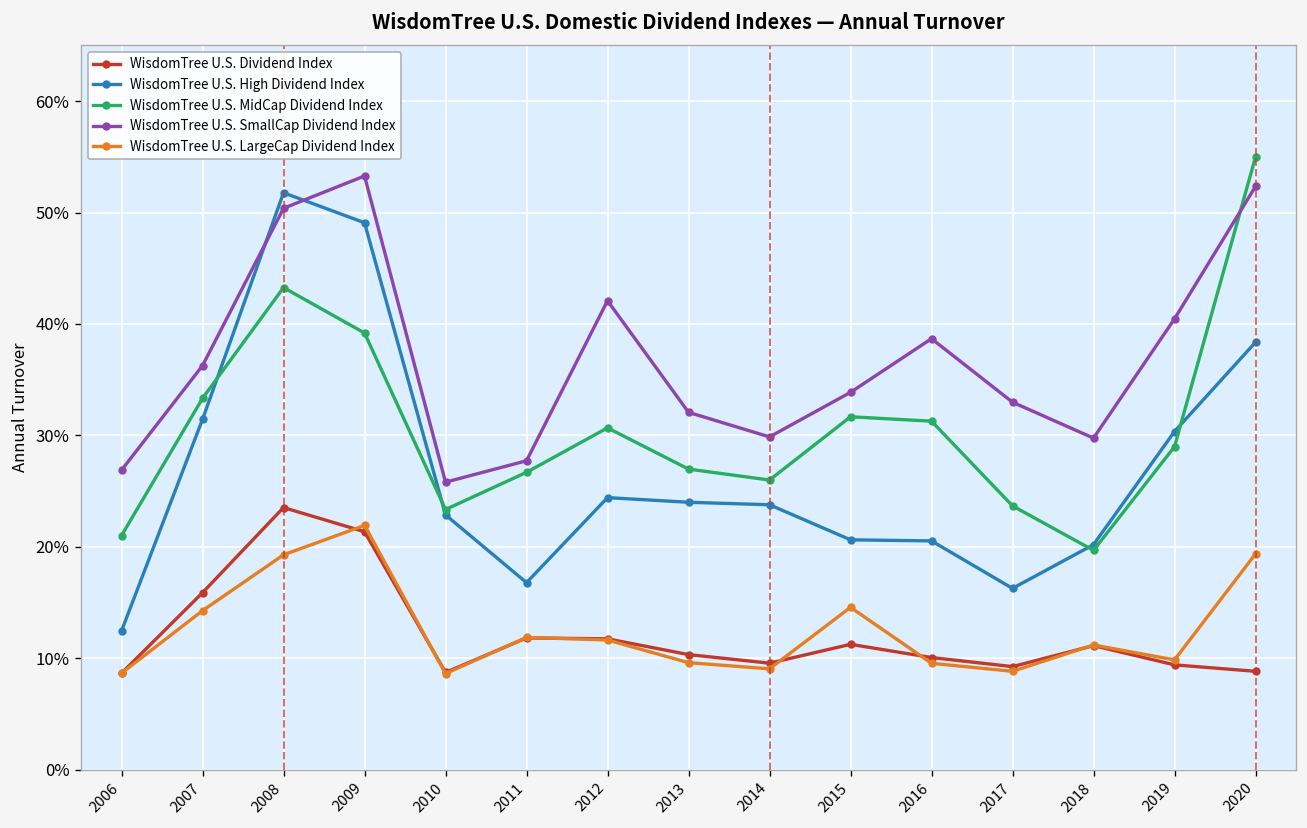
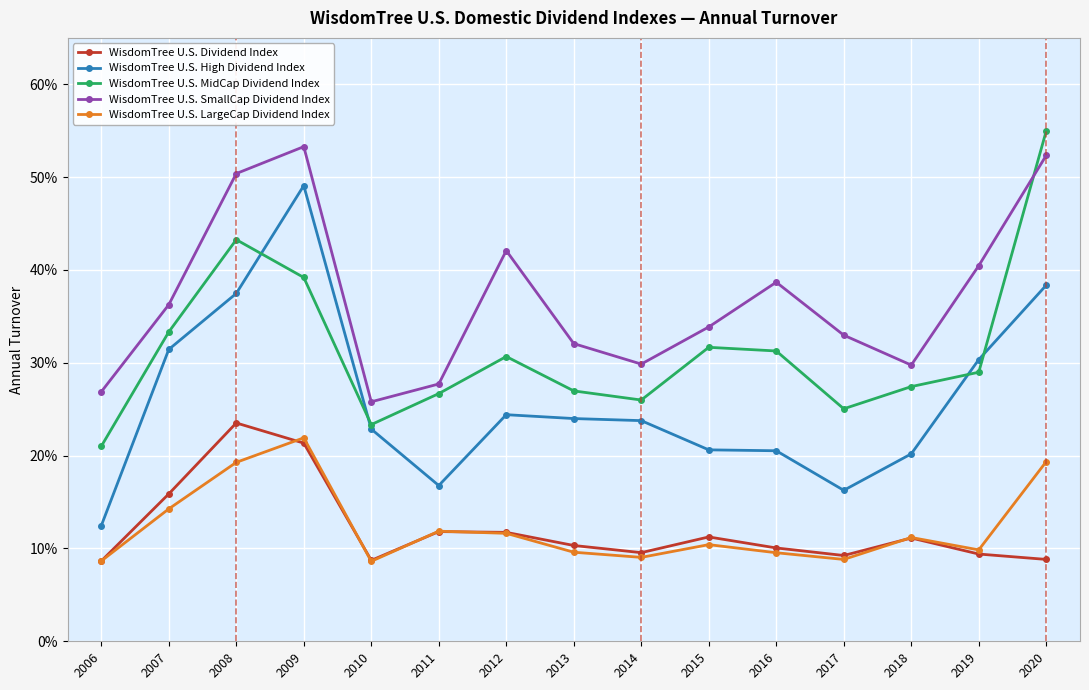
  {
    "WisdomTree U.S. Dividend Index": {
      "2007": "16%",
      "2008": "24%",
      "2009": "21%",
      "2013": "10%",
      "2014": "10%",
      "2015": "11%",
      "2016": "10%",
      "2017": "9%",
      "2019": "9%",
      "2020": "9%"
    },
    "WisdomTree U.S. High Dividend Index": {
      "2006": "12%",
      "2007": "31%",
-     "2008": "52%",
+     "2008": "37%",
      "2009": "49%",
      "2010": "23%",
      "2011": "17%",
      "2012": "24%",
      "2013": "24%",
      "2014": "24%",
      "2015": "21%",
      "2016": "21%",
      "2017": "16%",
      "2018": "20%",
      "2019": "30%",
      "2020": "38%"
    },
    "WisdomTree U.S. MidCap Dividend Index": {
      "2006": "21%",
      "2007": "33%",
      "2008": "43%",
      "2009": "39%",
      "2010": "23%",
      "2011": "27%",
      "2012": "31%",
      "2013": "27%",
      "2014": "26%",
      "2015": "32%",
      "2016": "31%",
-     "2017": "24%",
-     "2018": "20%",
+     "2017": "25%",
+     "2018": "27%",
      "2019": "29%",
      "2020": "55%"
    },
    "WisdomTree U.S. SmallCap Dividend Index": {
      "2006": "27%",
      "2007": "36%",
      "2008": "50%",
      "2009": "53%",
      "2010": "26%",
      "2011": "28%",
      "2012": "42%",
      "2013": "32%",
      "2014": "30%",
      "2015": "34%",
      "2016": "39%",
      "2017": "33%",
      "2018": "30%",
      "2019": "40%",
      "2020": "52%"
    },
    "WisdomTree U.S. LargeCap Dividend Index": {
      "2007": "14%",
      "2008": "19%",
      "2009": "22%",
      "2013": "10%",
      "2014": "9%",
-     "2015": "15%",
+     "2015": "10%",
      "2016": "10%",
      "2017": "9%",
      "2019": "10%",
      "2020": "19%"
    }
  }
